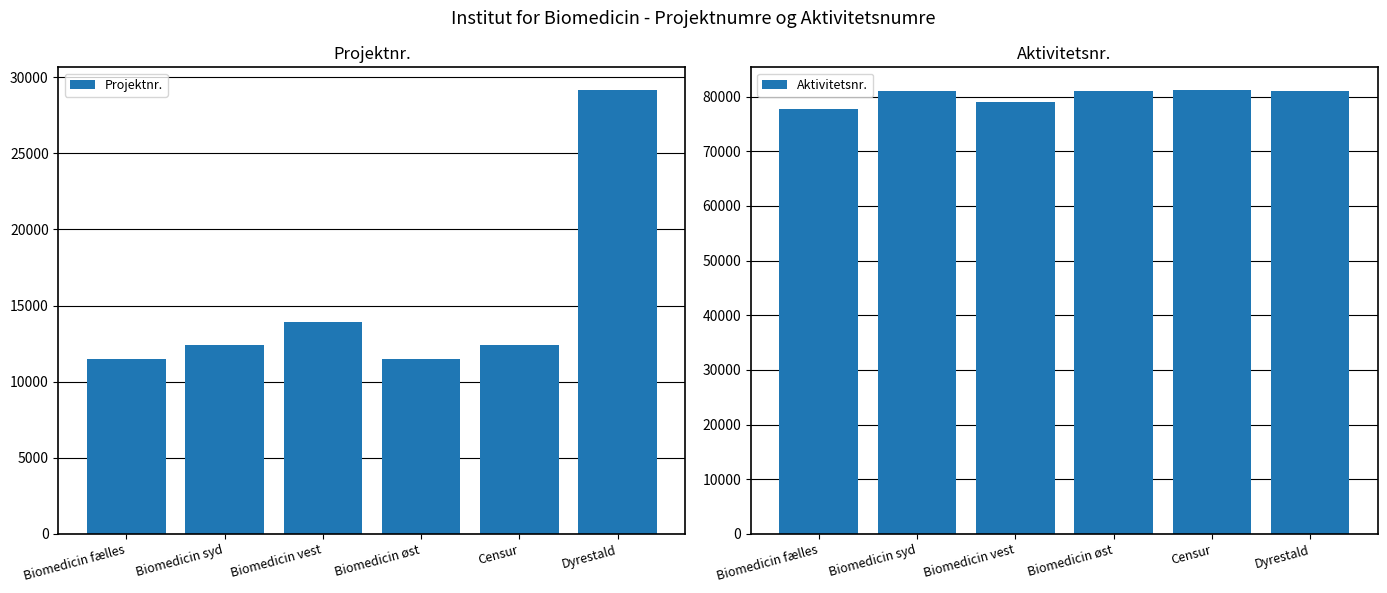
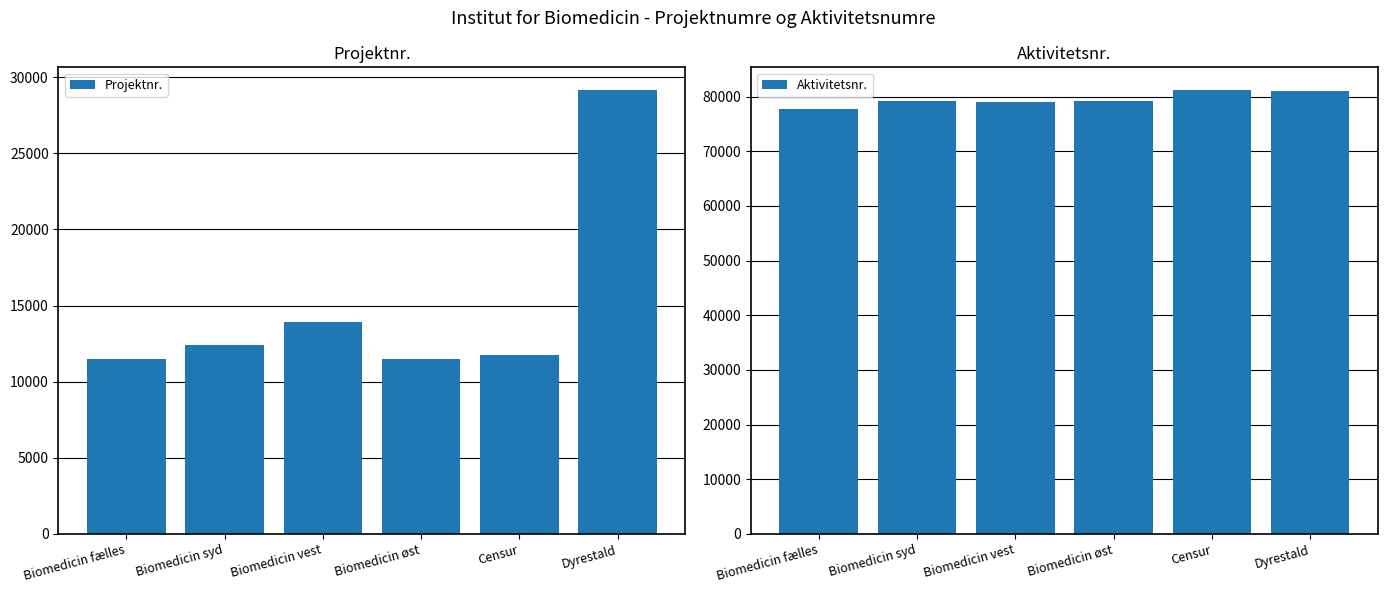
  {
    "Projektnr.": {
      "Biomedicin fælles": 11500,
      "Biomedicin syd": 12400,
      "Biomedicin vest": 13900,
      "Biomedicin øst": 11500,
-     "Censur": 12400,
+     "Censur": 11800,
      "Dyrestald": 29200
    },
    "Aktivitetsnr.": {
      "Biomedicin fælles": 78000,
-     "Biomedicin syd": 81000,
+     "Biomedicin syd": 79000,
      "Biomedicin vest": 79000,
-     "Biomedicin øst": 81000,
+     "Biomedicin øst": 79000,
      "Censur": 81000,
      "Dyrestald": 81000
    }
  }
